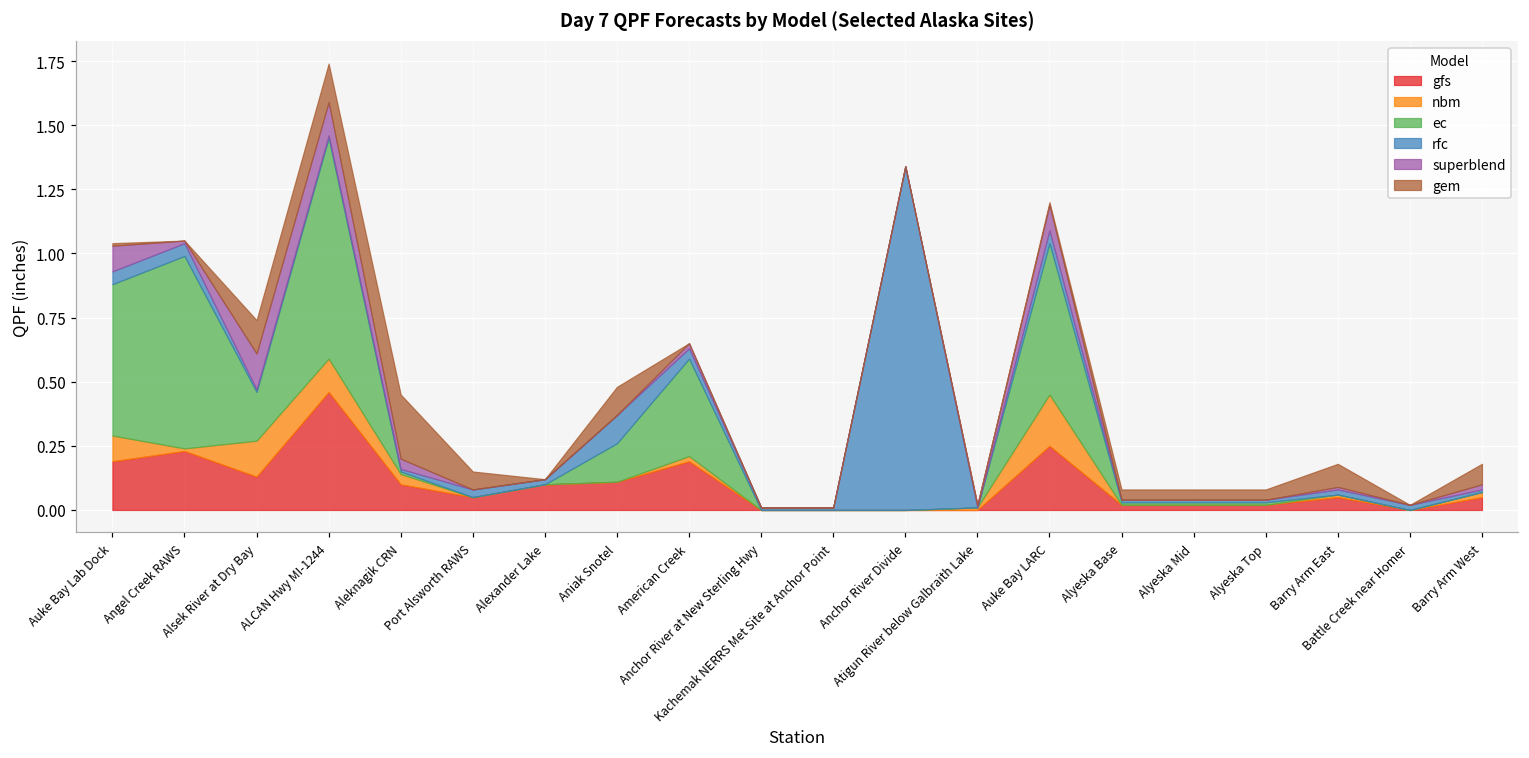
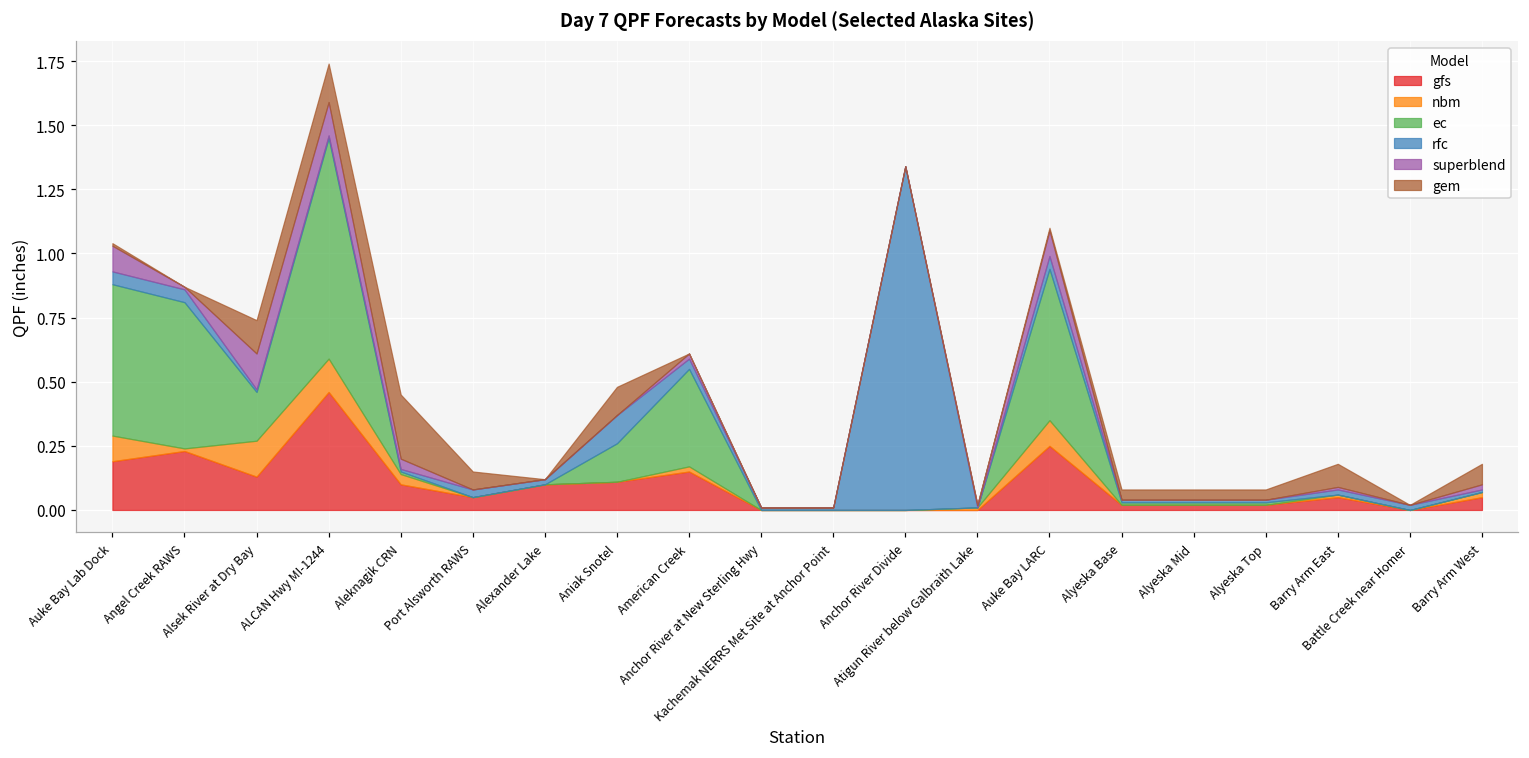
  {
    "gfs": {
      "Auke Bay Lab Dock": 0.19,
      "Alsek River at Dry Bay": 0.13,
      "ALCAN Hwy MI-1244": 0.46,
      "Aleknagik CRN": 0.10,
-     "American Creek": 0.19,
+     "American Creek": 0.15,
      "Auke Bay LARC": 0.25,
      "Barry Arm West": 0.05
    },
    "nbm": {
      "Auke Bay Lab Dock": 0.1,
      "Alsek River at Dry Bay": 0.14,
      "ALCAN Hwy MI-1244": 0.13,
      "American Creek": 0.02,
-     "Auke Bay LARC": 0.2
+     "Auke Bay LARC": 0.1
    },
    "ec": {
      "Auke Bay Lab Dock": 0.59,
-     "Angel Creek RAWS": 0.75,
+     "Angel Creek RAWS": 0.57,
      "Aniak Snotel": 0.15,
      "American Creek": 0.38,
      "Auke Bay LARC": 0.59
    },
    "rfc": {
      "Auke Bay Lab Dock": 0.05,
      "American Creek": 0.04,
      "Auke Bay LARC": 0.05
    },
    "superblend": {
      "Alsek River at Dry Bay": 0.14,
      "ALCAN Hwy MI-1244": 0.13,
      "Aleknagik CRN": 0.04,
      "Barry Arm West": 0.02
    },
    "gem": {
      "Alsek River at Dry Bay": 0.13,
      "ALCAN Hwy MI-1244": 0.15,
      "Aleknagik CRN": 0.25,
      "Port Alsworth RAWS": 0.07,
      "Aniak Snotel": 0.11,
      "Alyeska Base": 0.04,
      "Alyeska Mid": 0.04,
      "Alyeska Top": 0.04,
      "Barry Arm East": 0.09,
      "Barry Arm West": 0.08
    }
  }
